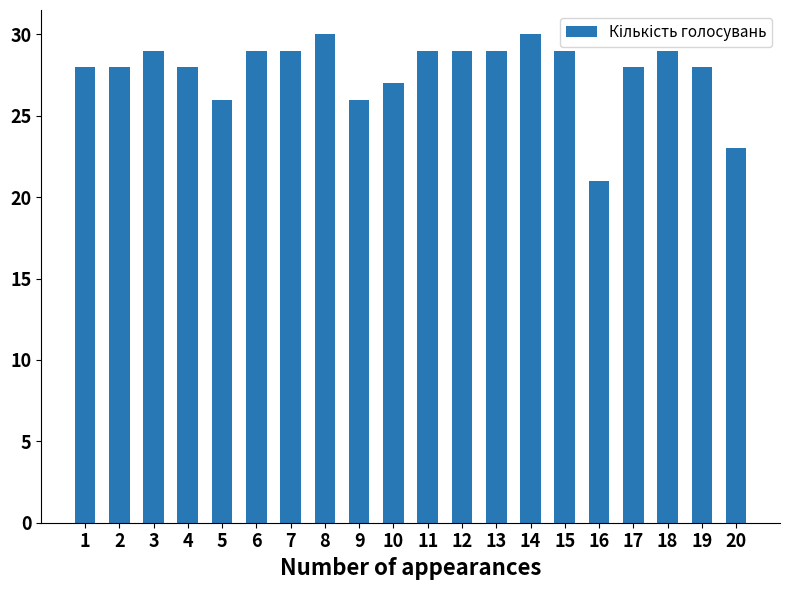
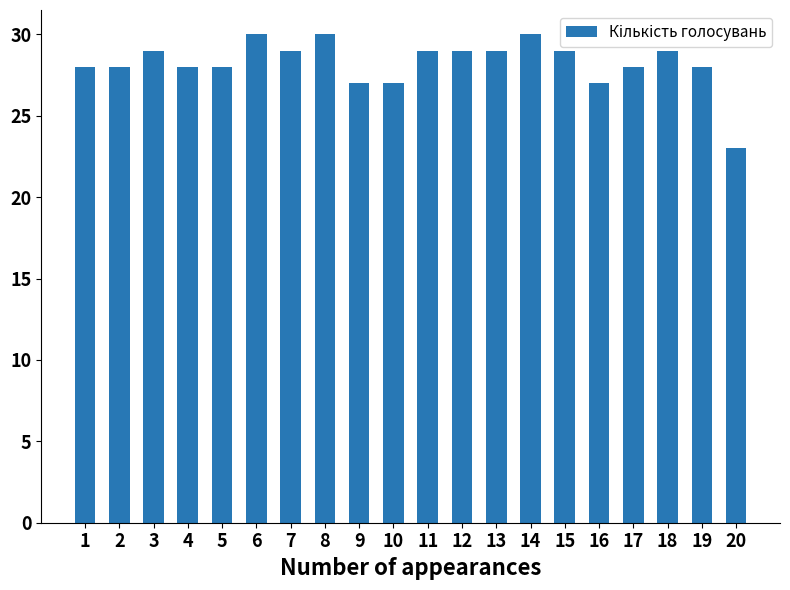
  {
    "1": 28,
    "2": 28,
    "3": 29,
    "4": 28,
-   "5": 26,
-   "6": 29,
+   "5": 28,
+   "6": 30,
    "7": 29,
    "8": 30,
-   "9": 26,
+   "9": 27,
    "10": 27,
    "11": 29,
    "12": 29,
    "13": 29,
    "14": 30,
    "15": 29,
-   "16": 21,
+   "16": 27,
    "17": 28,
    "18": 29,
    "19": 28,
    "20": 23
  }
